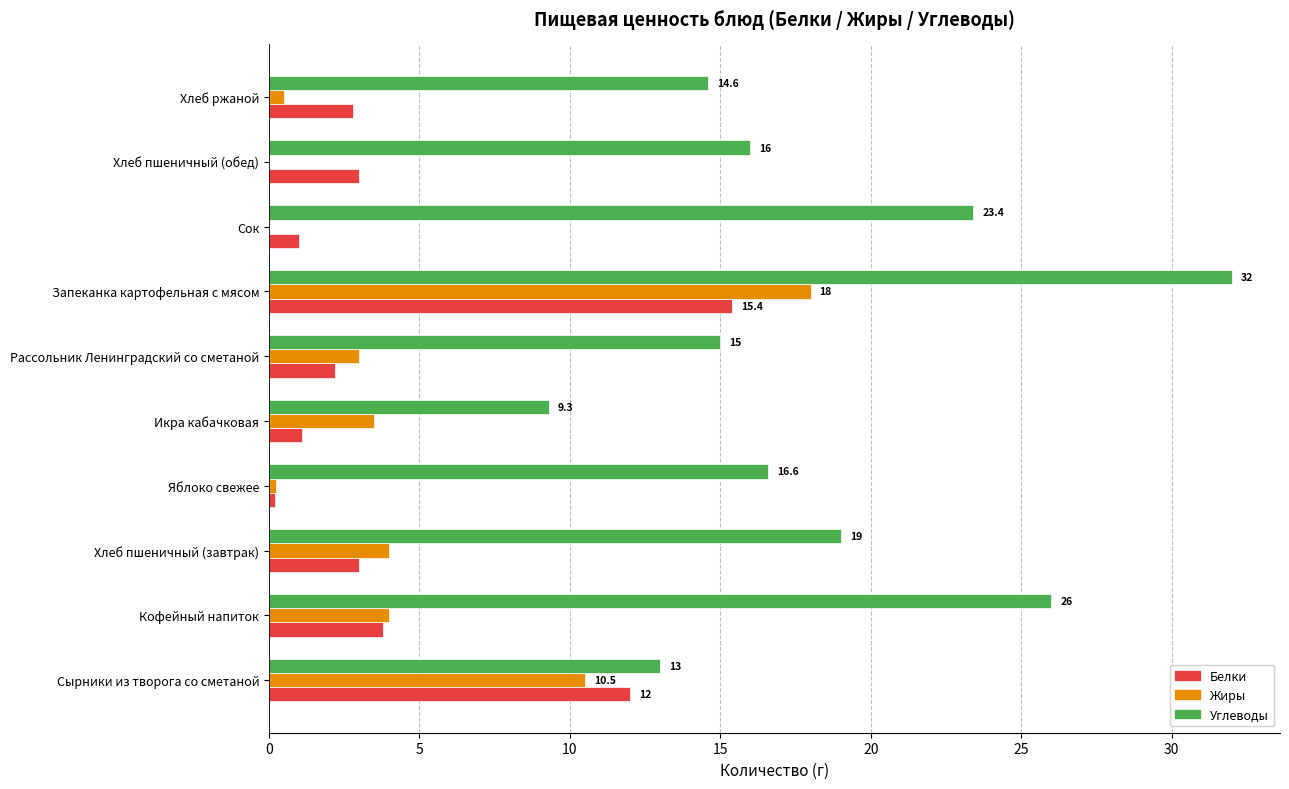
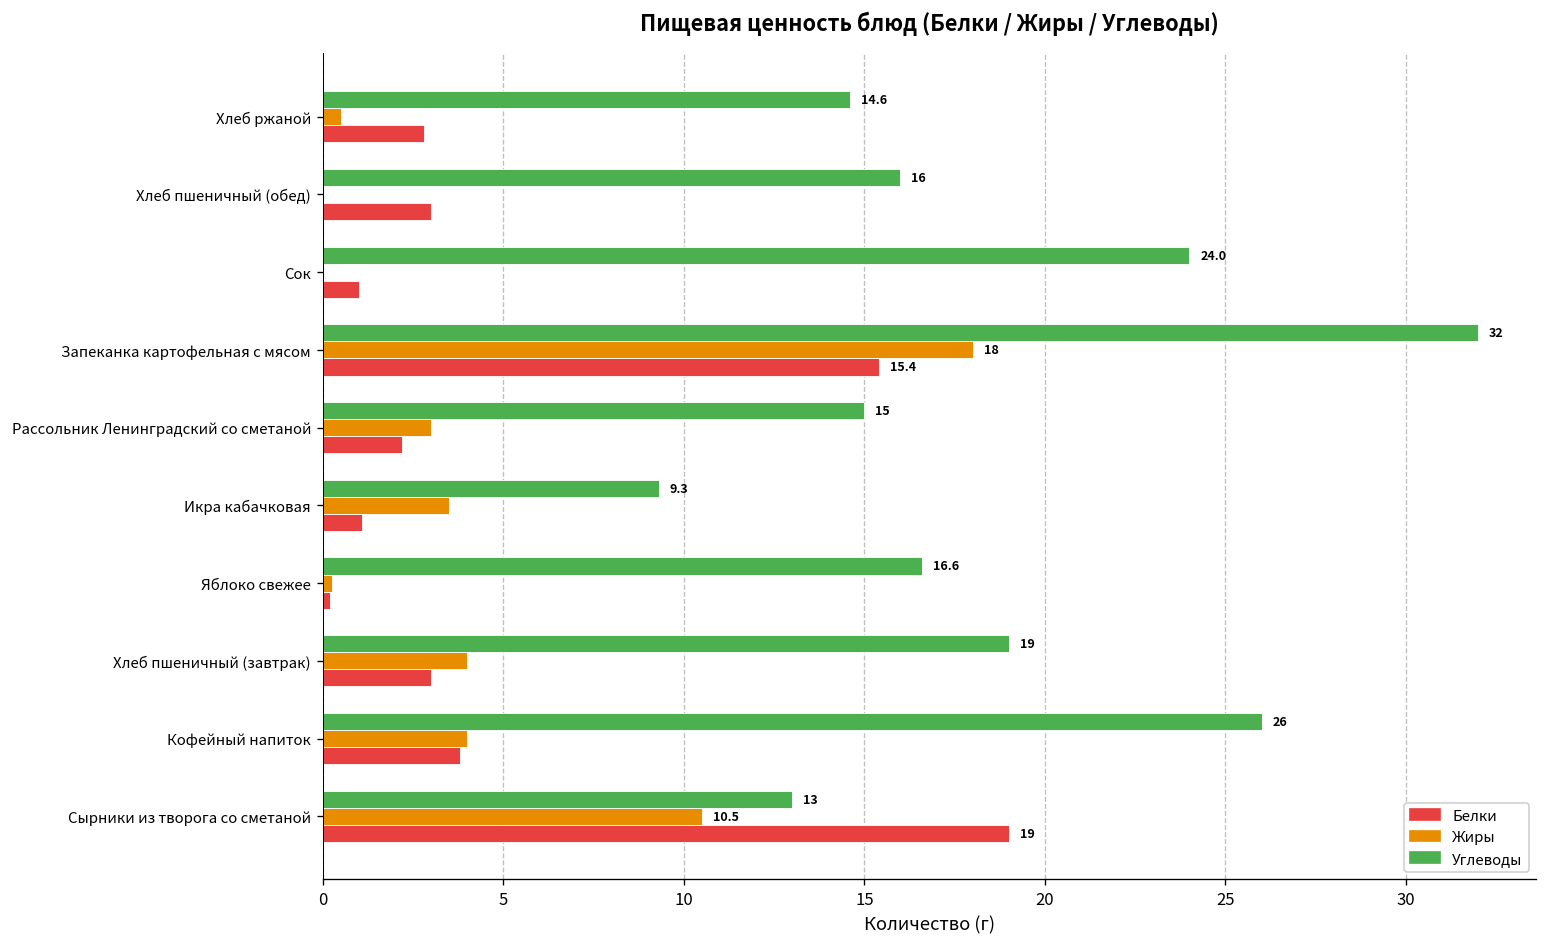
  {
    "Белки": {
      "Запеканка картофельная с мясом": 15.4,
-     "Сырники из творога со сметаной": 12
+     "Сырники из творога со сметаной": 19
    },
    "Жиры": {
      "Запеканка картофельная с мясом": 18,
      "Сырники из творога со сметаной": 10.5
    },
    "Углеводы": {
      "Хлеб ржаной": 14.6,
      "Хлеб пшеничный (обед)": 16,
-     "Сок": 23.4,
+     "Сок": 24.0,
      "Запеканка картофельная с мясом": 32,
      "Рассольник Ленинградский со сметаной": 15,
      "Икра кабачковая": 9.3,
      "Яблоко свежее": 16.6,
      "Хлеб пшеничный (завтрак)": 19,
      "Кофейный напиток": 26,
      "Сырники из творога со сметаной": 13
    }
  }
